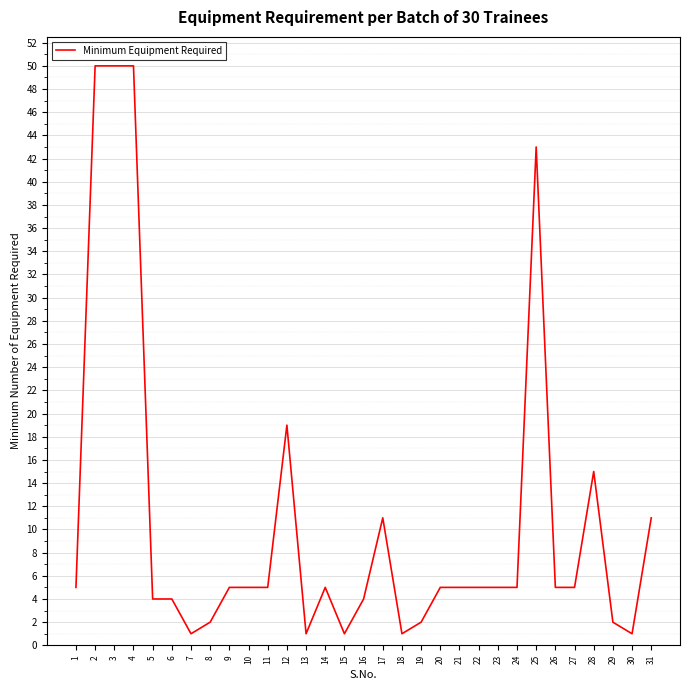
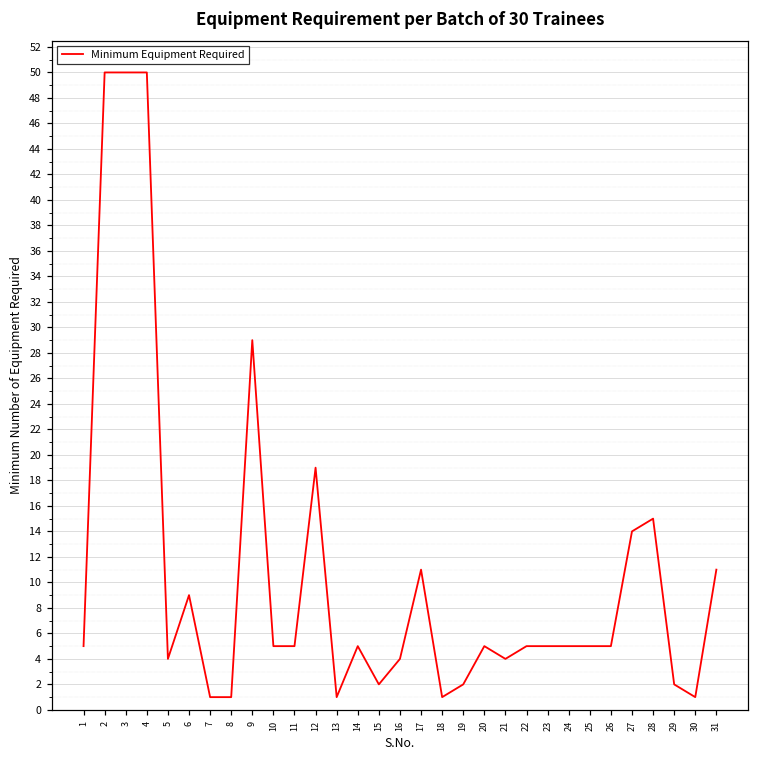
  {
    "1": 5,
    "2": 50,
    "3": 50,
    "4": 50,
    "5": 4,
-   "6": 4,
+   "6": 9,
    "7": 1,
-   "8": 2,
-   "9": 5,
+   "8": 1,
+   "9": 29,
    "10": 5,
    "11": 5,
    "12": 19,
    "13": 1,
    "14": 5,
-   "15": 1,
+   "15": 2,
    "16": 4,
    "17": 11,
    "18": 1,
    "19": 2,
    "20": 5,
-   "21": 5,
+   "21": 4,
    "22": 5,
    "23": 5,
    "24": 5,
-   "25": 43,
+   "25": 5,
    "26": 5,
-   "27": 5,
+   "27": 14,
    "28": 15,
    "29": 2,
    "30": 1,
    "31": 11
  }
